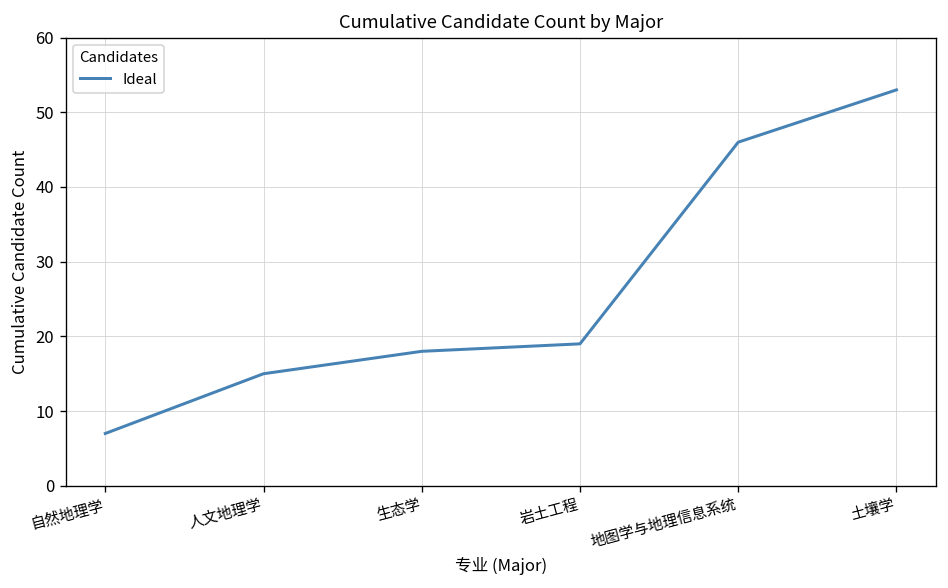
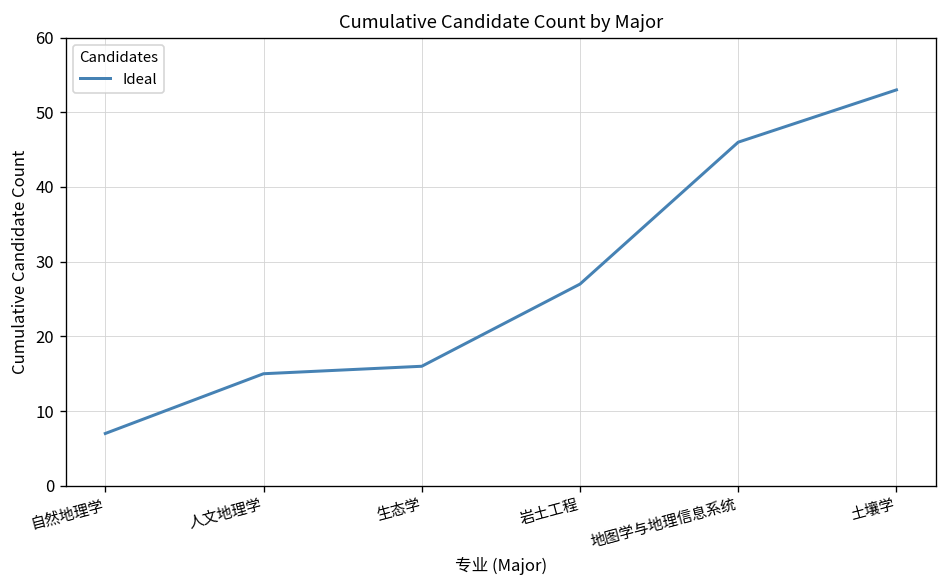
  {
    "自然地理学": 7,
    "人文地理学": 15,
-   "生态学": 18,
-   "岩土工程": 19,
+   "生态学": 16,
+   "岩土工程": 27,
    "地图学与地理信息系统": 46,
    "土壤学": 53
  }
